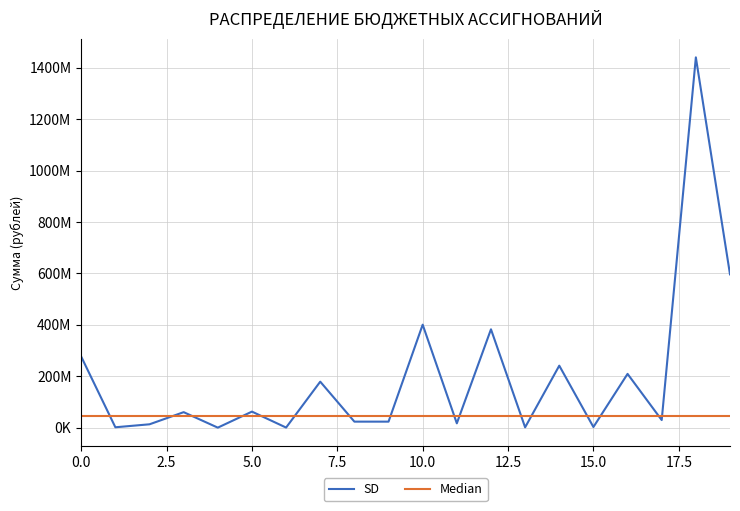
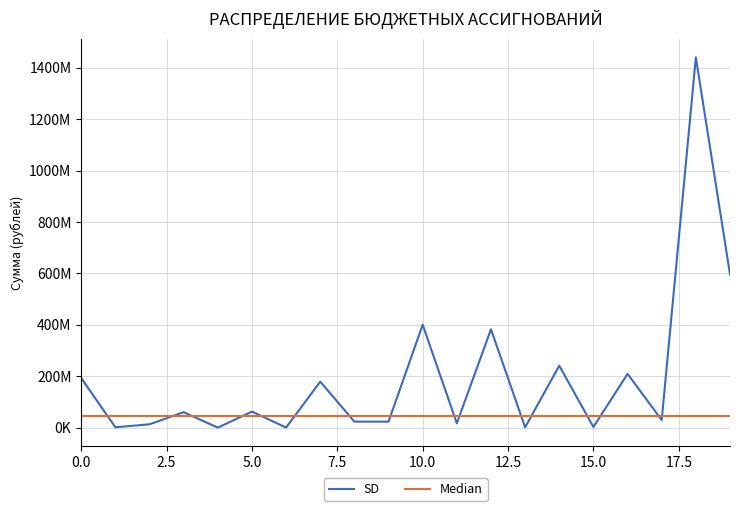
  {
-   "0.0": 280000000,
+   "0.0": 190000000,
    "5.0": 60000000,
    "10.0": 400000000,
    "15.0": 0
  }
